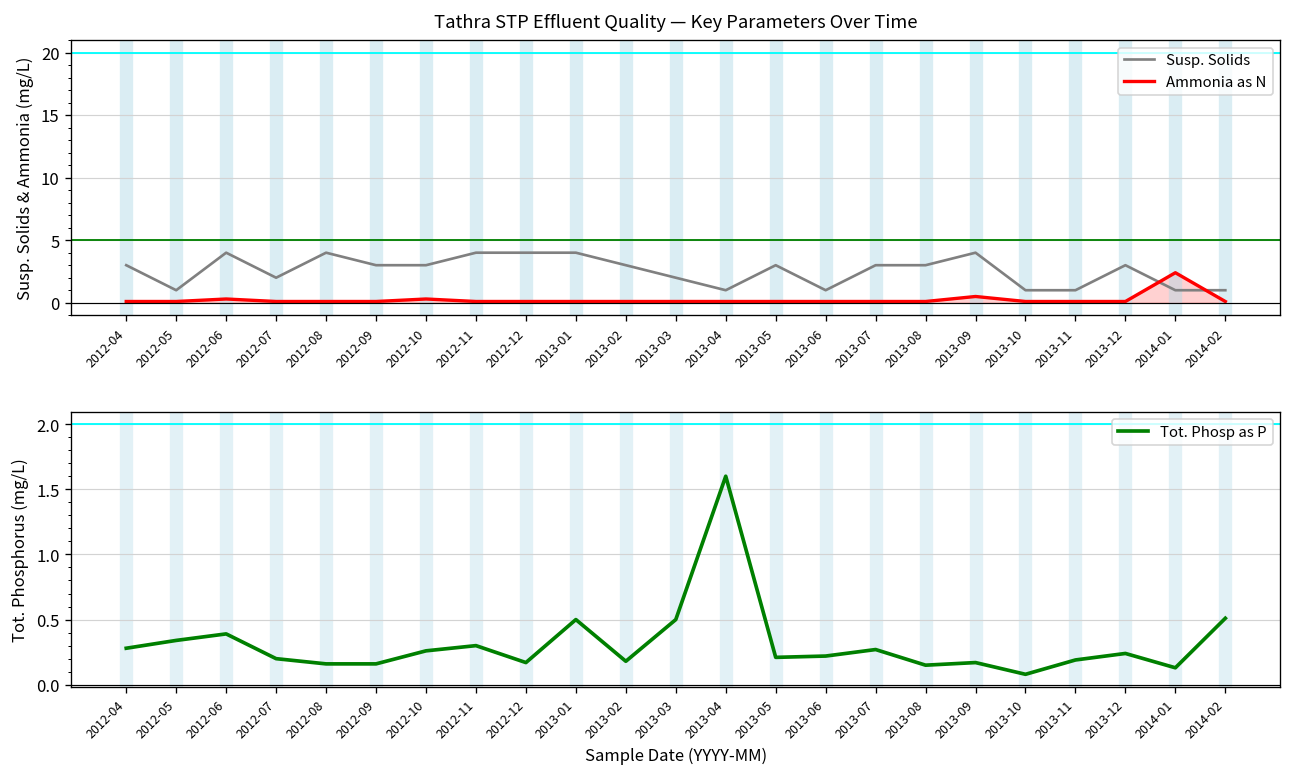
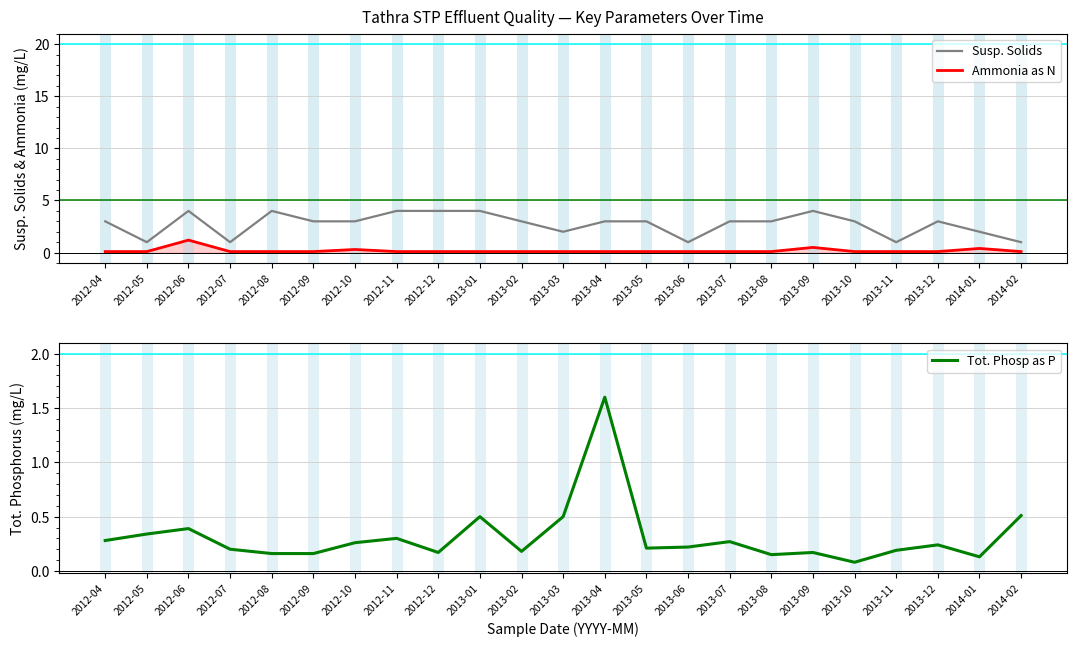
  {
    "Tathra STP Effluent Quality — Key Parameters Over Time": {
      "Susp. Solids": {
        "2012-04": 3,
        "2012-05": 1,
        "2012-06": 4,
-       "2012-07": 2,
+       "2012-07": 1,
        "2012-08": 4,
        "2012-09": 3,
        "2012-10": 3,
        "2012-11": 4,
        "2012-12": 4,
        "2013-01": 4,
        "2013-02": 3,
        "2013-03": 2,
-       "2013-04": 1,
+       "2013-04": 3,
        "2013-05": 3,
        "2013-06": 1,
        "2013-07": 3,
        "2013-08": 3,
        "2013-09": 4,
-       "2013-10": 1,
+       "2013-10": 3,
        "2013-11": 1,
        "2013-12": 3,
-       "2014-01": 1,
+       "2014-01": 2,
        "2014-02": 1
      },
      "Ammonia as N": {
        "2012-04": 0.1,
        "2012-05": 0.1,
-       "2012-06": 0.3,
+       "2012-06": 1.2,
        "2012-07": 0.1,
        "2012-08": 0.1,
        "2012-09": 0.1,
        "2012-10": 0.3,
        "2012-11": 0.1,
        "2012-12": 0.1,
        "2013-01": 0.1,
        "2013-02": 0.1,
        "2013-03": 0.1,
        "2013-04": 0.1,
        "2013-05": 0.1,
        "2013-06": 0.1,
        "2013-07": 0.1,
        "2013-08": 0.1,
        "2013-09": 0.5,
        "2013-10": 0.1,
        "2013-11": 0.1,
        "2013-12": 0.1,
-       "2014-01": 2.4,
+       "2014-01": 0.4,
        "2014-02": 0.1
      }
    }
  }
